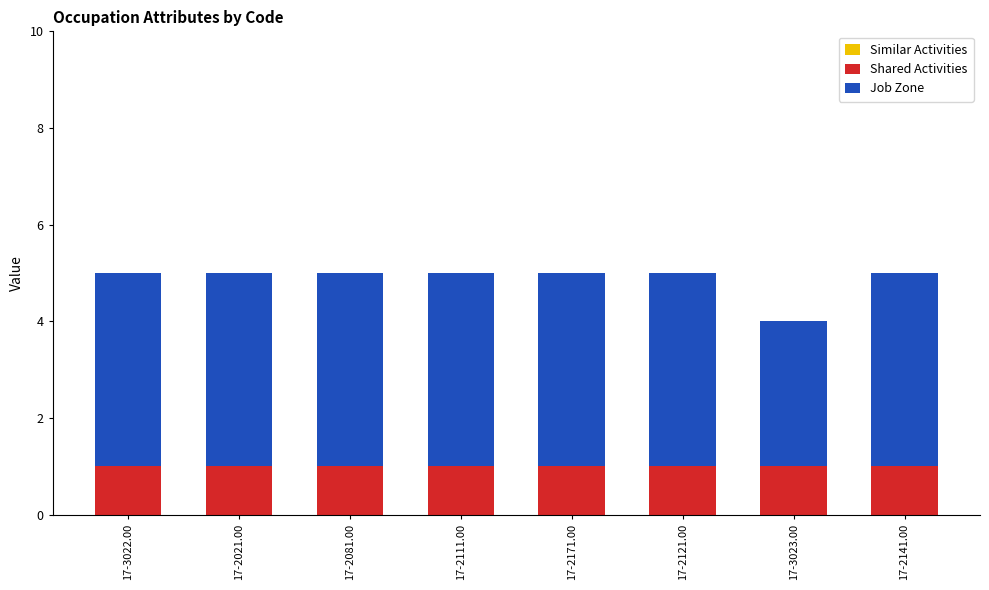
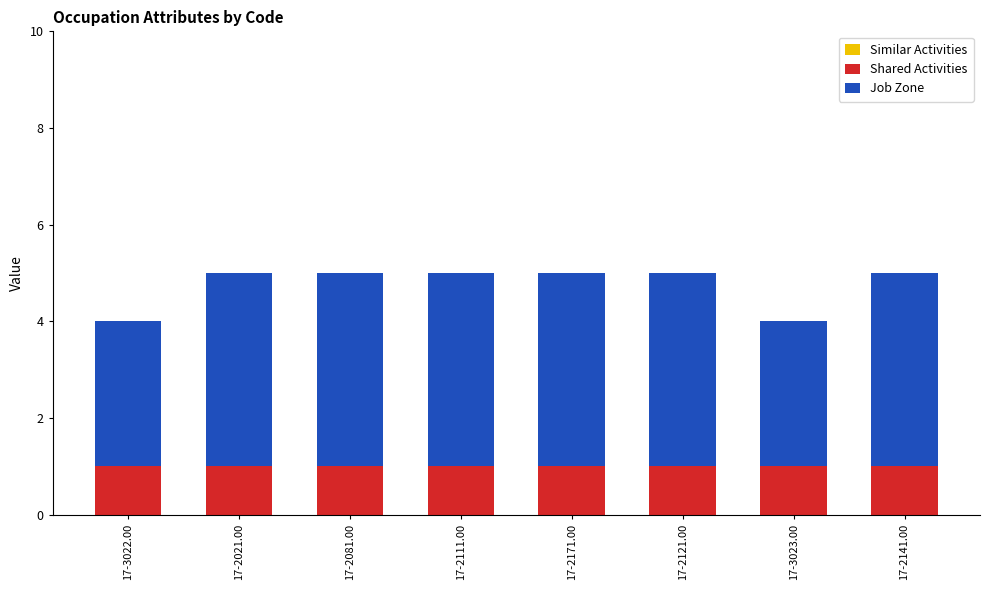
  {
    "Similar Activities": {
      "17-3022.00": 0,
      "17-2021.00": 0,
      "17-2081.00": 0,
      "17-2111.00": 0,
      "17-2171.00": 0,
      "17-2121.00": 0,
      "17-3023.00": 0,
      "17-2141.00": 0
    },
    "Shared Activities": {
      "17-3022.00": 1,
      "17-2021.00": 1,
      "17-2081.00": 1,
      "17-2111.00": 1,
      "17-2171.00": 1,
      "17-2121.00": 1,
      "17-3023.00": 1,
      "17-2141.00": 1
    },
    "Job Zone": {
-     "17-3022.00": 4,
+     "17-3022.00": 3,
      "17-2021.00": 4,
      "17-2081.00": 4,
      "17-2111.00": 4,
      "17-2171.00": 4,
      "17-2121.00": 4,
      "17-3023.00": 3,
      "17-2141.00": 4
    }
  }
